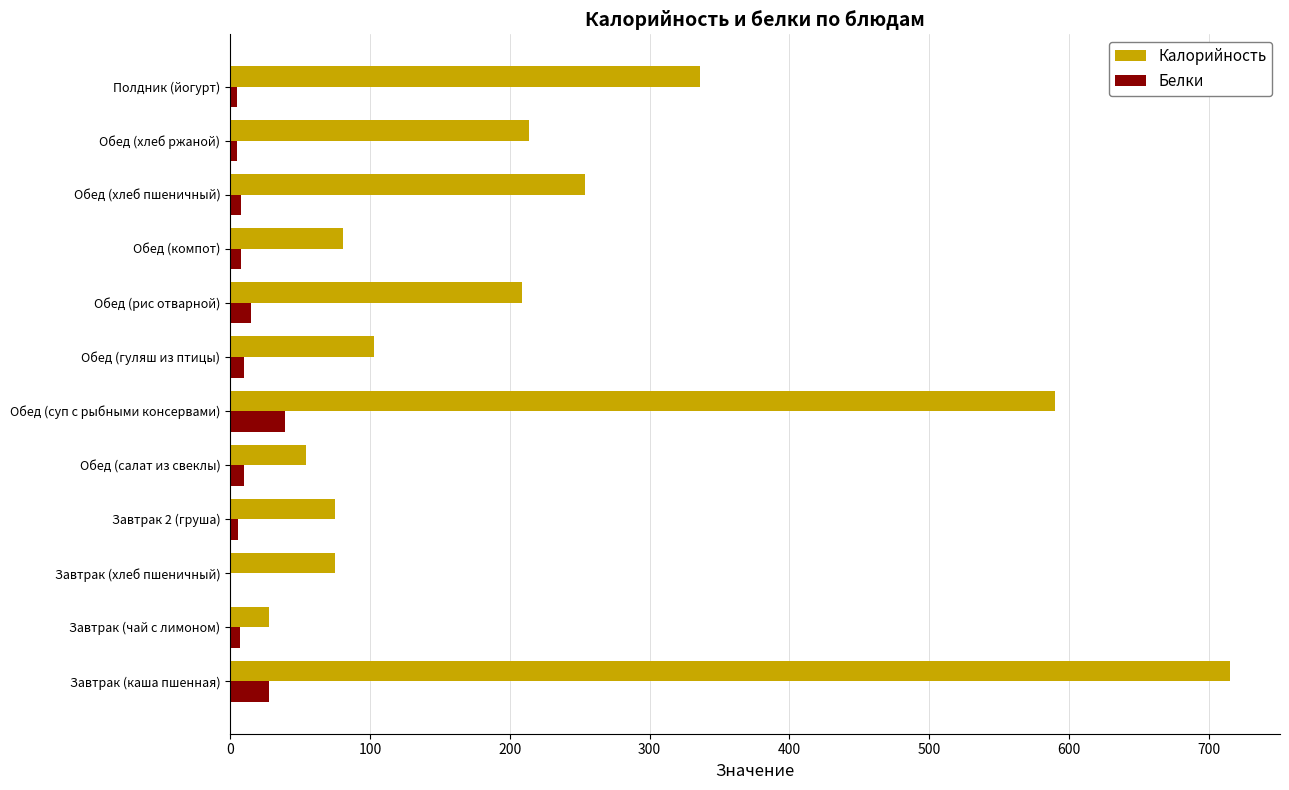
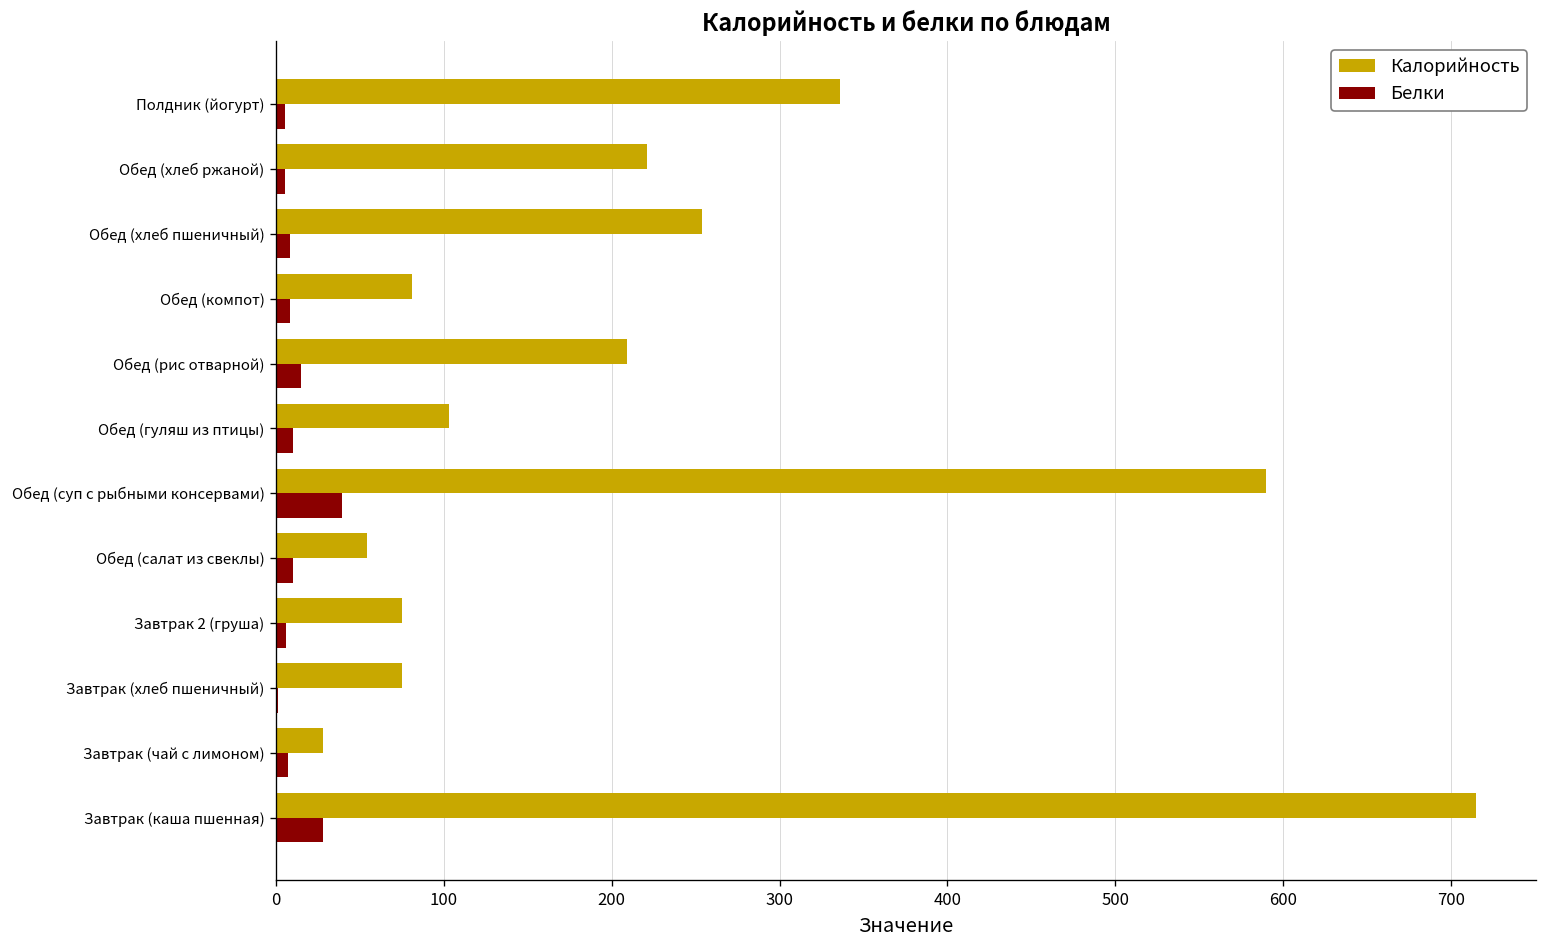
  {
    "Калорийность": {
      "Полдник (йогурт)": 336,
-     "Обед (хлеб ржаной)": 214,
+     "Обед (хлеб ржаной)": 221,
      "Обед (хлеб пшеничный)": 254,
      "Обед (компот)": 81,
      "Обед (рис отварной)": 209,
      "Обед (гуляш из птицы)": 103,
      "Обед (суп с рыбными консервами)": 590,
      "Обед (салат из свеклы)": 54,
      "Завтрак 2 (груша)": 75,
      "Завтрак (хлеб пшеничный)": 75,
      "Завтрак (чай с лимоном)": 28,
      "Завтрак (каша пшенная)": 715
    },
    "Белки": {
      "Полдник (йогурт)": 5,
      "Обед (хлеб ржаной)": 5,
      "Обед (хлеб пшеничный)": 8,
      "Обед (компот)": 8,
      "Обед (рис отварной)": 15,
      "Обед (гуляш из птицы)": 10,
      "Обед (суп с рыбными консервами)": 40,
      "Обед (салат из свеклы)": 10,
      "Завтрак 2 (груша)": 6,
      "Завтрак (чай с лимоном)": 7,
      "Завтрак (каша пшенная)": 28
    }
  }
